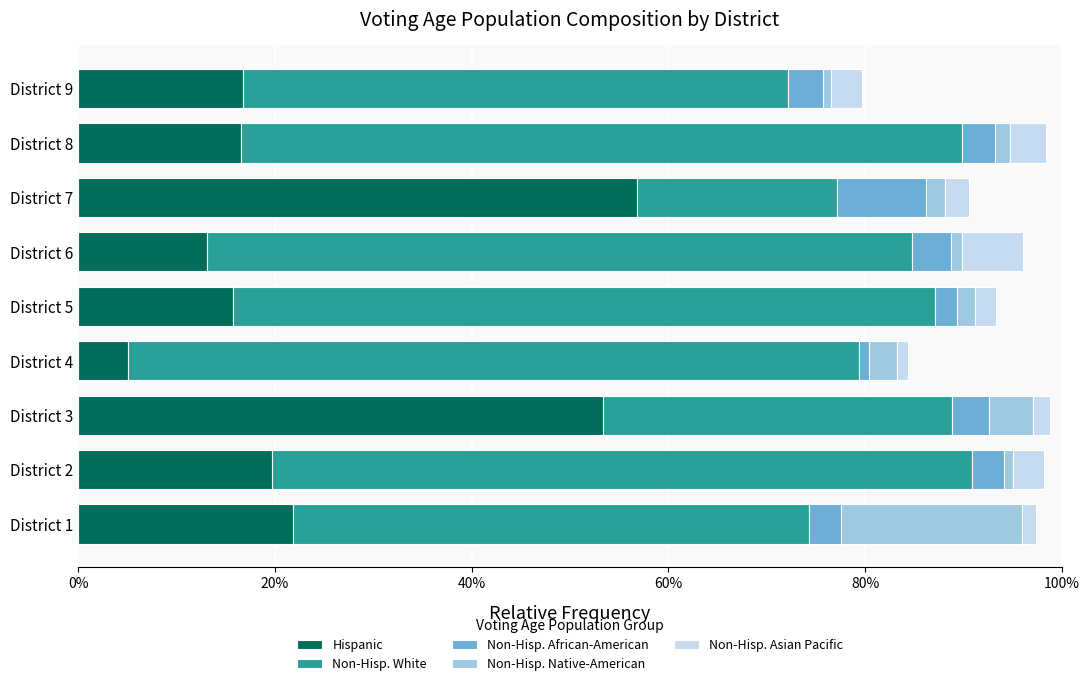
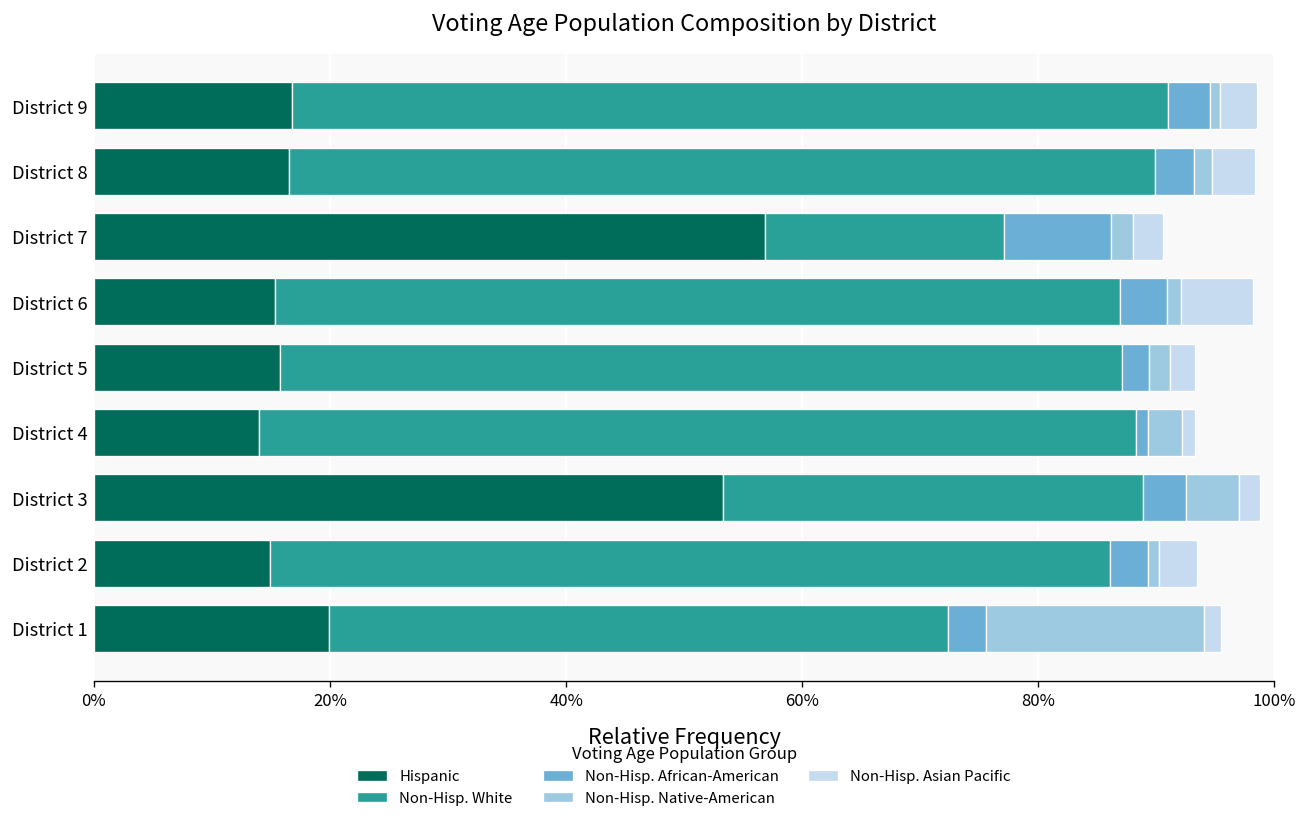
  {
    "Hispanic": {
      "District 9": "17%",
      "District 8": "17%",
      "District 7": "57%",
-     "District 6": "13%",
+     "District 6": "15%",
      "District 5": "16%",
-     "District 4": "5%",
+     "District 4": "14%",
      "District 3": "53%",
-     "District 2": "20%",
-     "District 1": "22%"
+     "District 2": "15%",
+     "District 1": "20%"
    },
    "Non-Hisp. White": {
-     "District 9": "55%",
+     "District 9": "74%",
      "District 8": "73%",
      "District 7": "20%",
      "District 6": "72%",
      "District 5": "71%",
      "District 4": "74%",
      "District 3": "36%",
      "District 2": "71%",
      "District 1": "52%"
    }
  }
